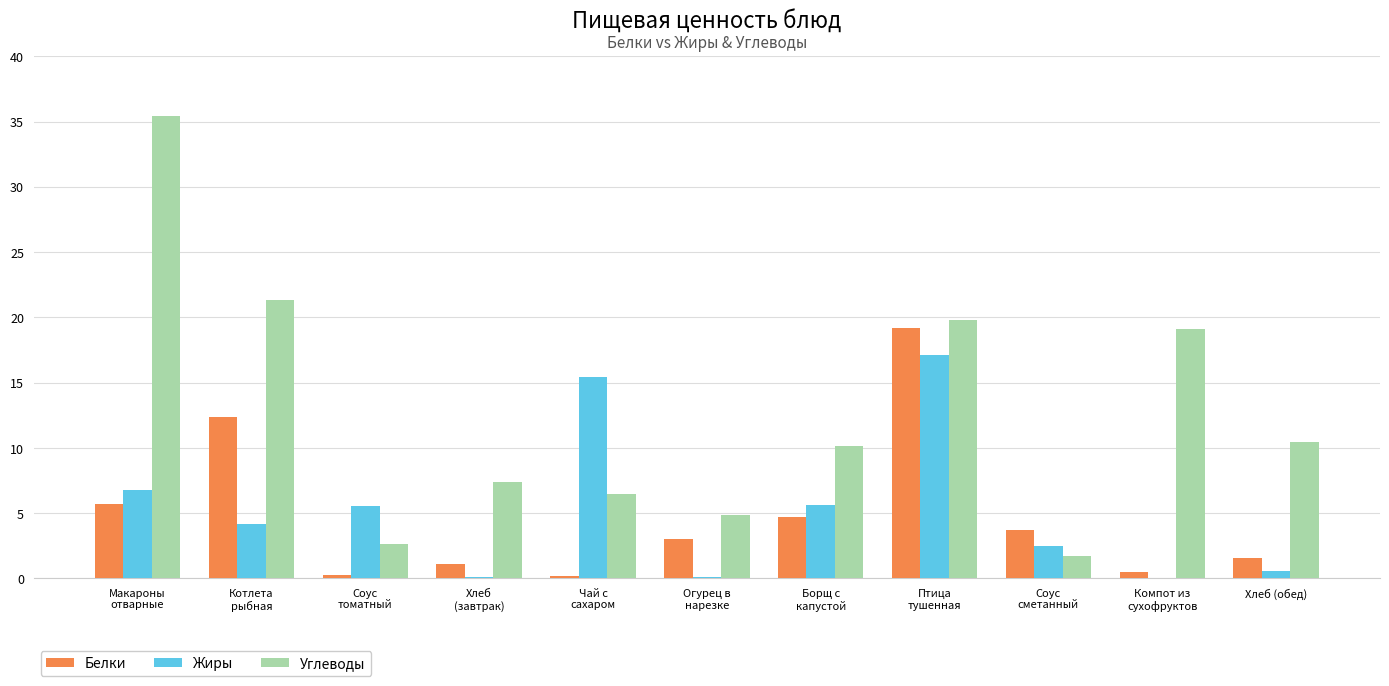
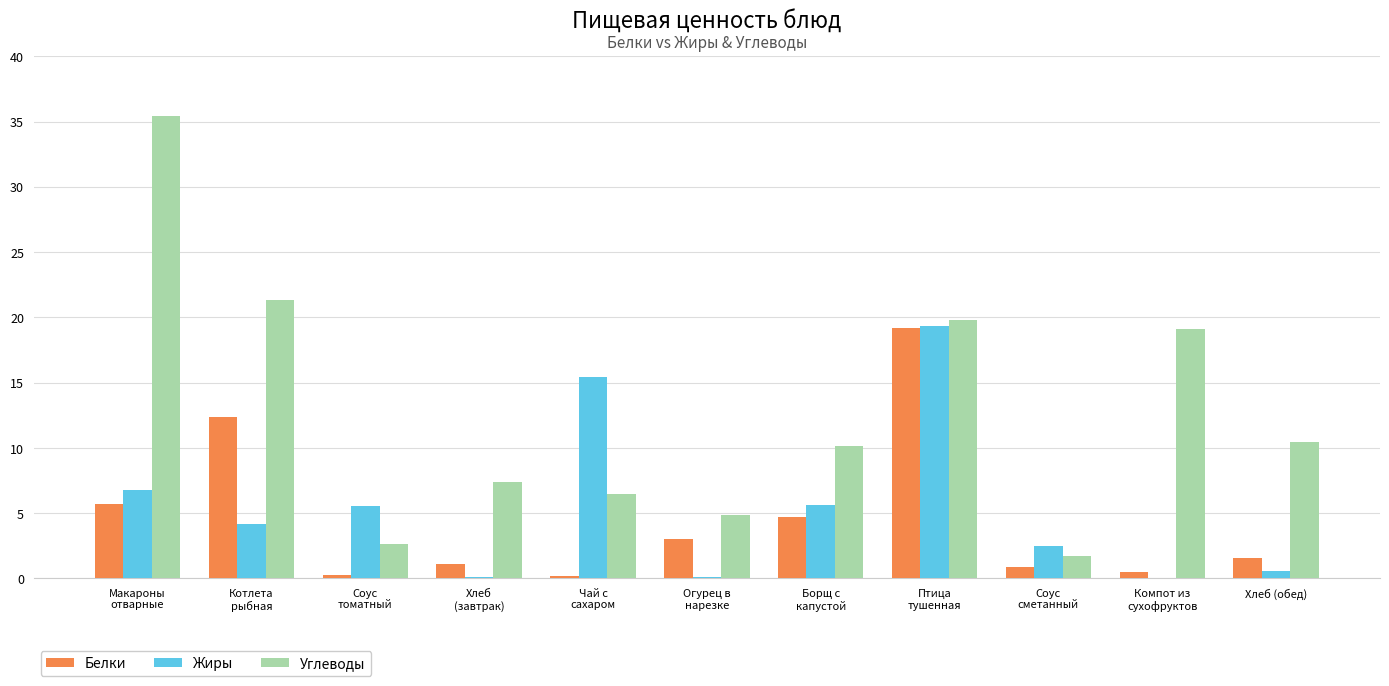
  {
    "Белки": {
      "Макароны отварные": 5.7,
      "Котлета рыбная": 12.4,
      "Соус томатный": 0.3,
      "Хлеб (завтрак)": 1.1,
      "Чай с сахаром": 0.2,
      "Огурец в нарезке": 3.0,
      "Борщ с капустой": 4.7,
      "Птица тушенная": 19.2,
-     "Соус сметанный": 3.7,
+     "Соус сметанный": 0.9,
      "Компот из сухофруктов": 0.5,
      "Хлеб (обед)": 1.5
    },
    "Жиры": {
      "Макароны отварные": 6.7,
      "Котлета рыбная": 4.2,
      "Соус томатный": 5.6,
      "Чай с сахаром": 15.4,
      "Борщ с капустой": 5.7,
-     "Птица тушенная": 17.1,
+     "Птица тушенная": 19.4,
      "Соус сметанный": 2.5,
      "Компот из сухофруктов": 0.0,
      "Хлеб (обед)": 0.6
    },
    "Углеводы": {
      "Макароны отварные": 35.4,
      "Котлета рыбная": 21.3,
      "Соус томатный": 2.6,
      "Хлеб (завтрак)": 7.4,
      "Чай с сахаром": 6.5,
      "Огурец в нарезке": 4.9,
      "Борщ с капустой": 10.1,
      "Птица тушенная": 19.8,
      "Соус сметанный": 1.7,
      "Компот из сухофруктов": 19.1,
      "Хлеб (обед)": 10.4
    }
  }
